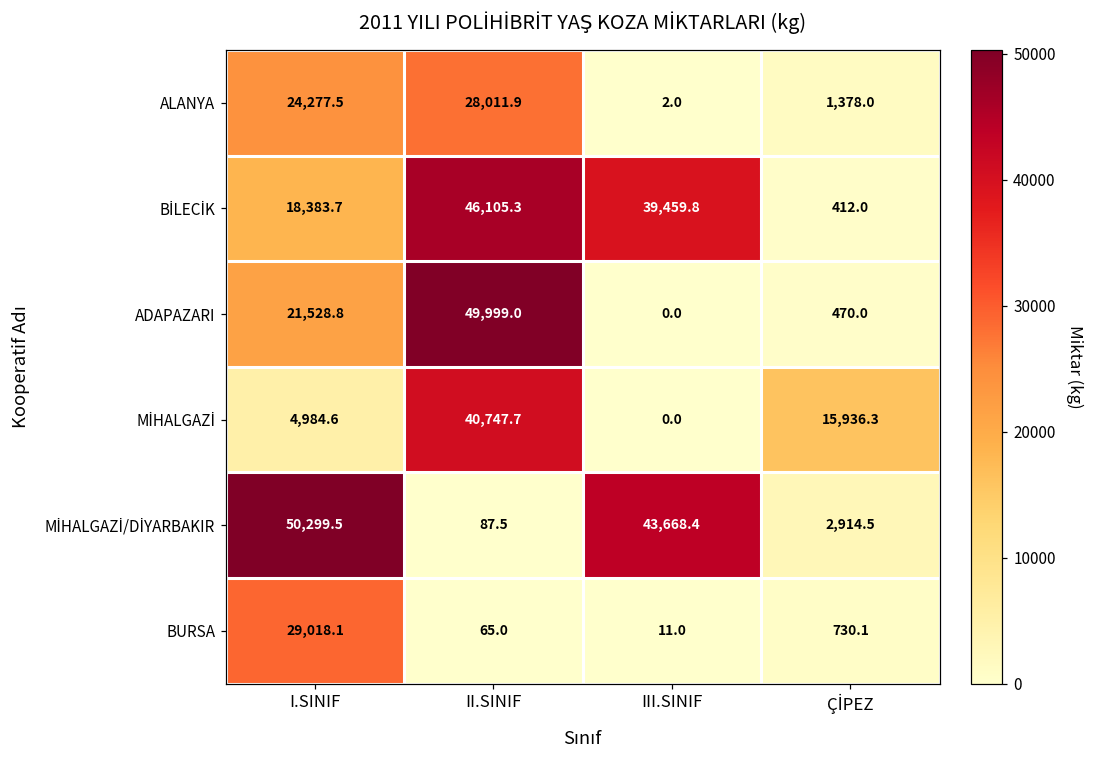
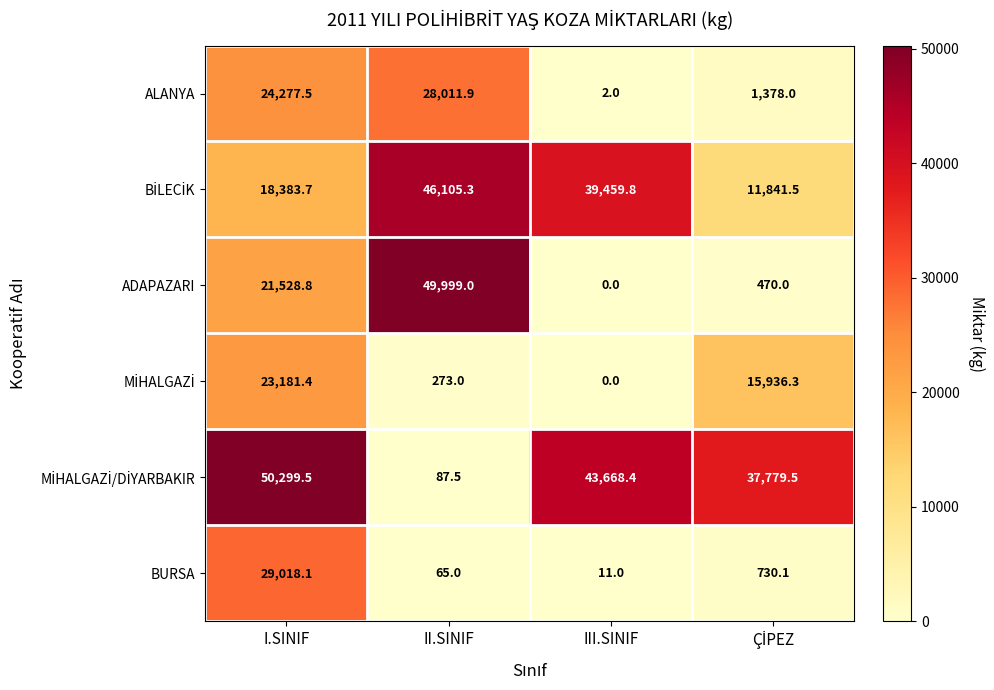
  {
    "ALANYA": {
      "I.SINIF": "24,277.5",
      "II.SINIF": "28,011.9",
      "III.SINIF": "2.0",
      "ÇİPEZ": "1,378.0"
    },
    "BİLECİK": {
      "I.SINIF": "18,383.7",
      "II.SINIF": "46,105.3",
      "III.SINIF": "39,459.8",
-     "ÇİPEZ": "412.0"
+     "ÇİPEZ": "11,841.5"
    },
    "ADAPAZARI": {
      "I.SINIF": "21,528.8",
      "II.SINIF": "49,999.0",
      "III.SINIF": "0.0",
      "ÇİPEZ": "470.0"
    },
    "MİHALGAZİ": {
-     "I.SINIF": "4,984.6",
-     "II.SINIF": "40,747.7",
+     "I.SINIF": "23,181.4",
+     "II.SINIF": "273.0",
      "III.SINIF": "0.0",
      "ÇİPEZ": "15,936.3"
    },
    "MİHALGAZİ/DİYARBAKIR": {
      "I.SINIF": "50,299.5",
      "II.SINIF": "87.5",
      "III.SINIF": "43,668.4",
-     "ÇİPEZ": "2,914.5"
+     "ÇİPEZ": "37,779.5"
    },
    "BURSA": {
      "I.SINIF": "29,018.1",
      "II.SINIF": "65.0",
      "III.SINIF": "11.0",
      "ÇİPEZ": "730.1"
    }
  }
